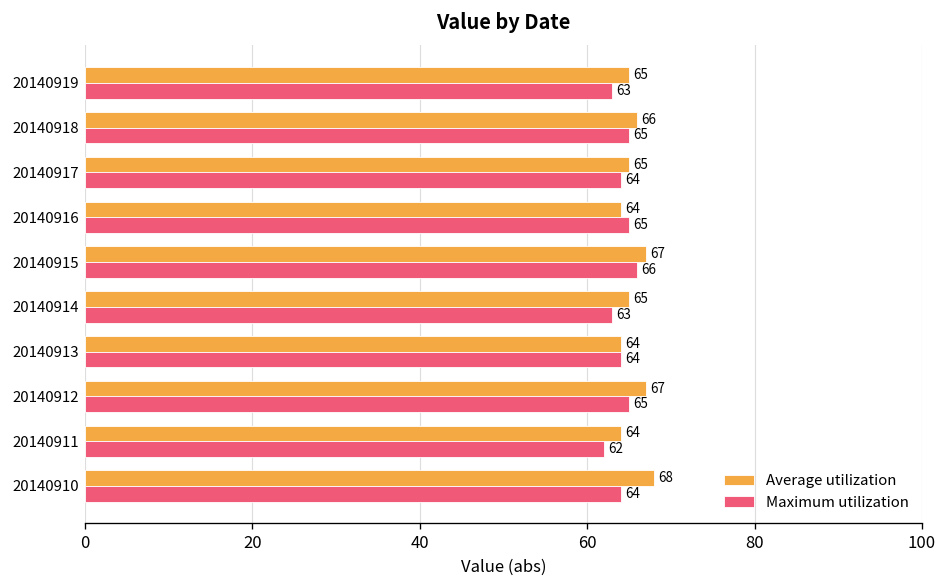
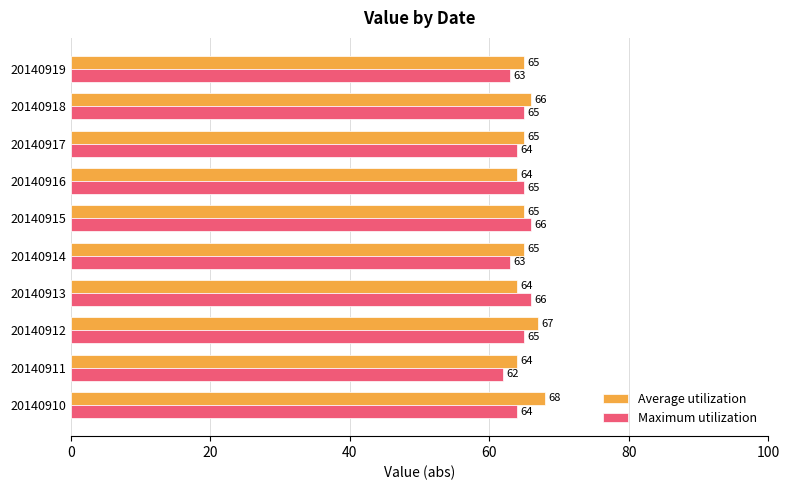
  {
    "Average utilization": {
      "20140919": 65,
      "20140918": 66,
      "20140917": 65,
      "20140916": 64,
-     "20140915": 67,
+     "20140915": 65,
      "20140914": 65,
      "20140913": 64,
      "20140912": 67,
      "20140911": 64,
      "20140910": 68
    },
    "Maximum utilization": {
      "20140919": 63,
      "20140918": 65,
      "20140917": 64,
      "20140916": 65,
      "20140915": 66,
      "20140914": 63,
-     "20140913": 64,
+     "20140913": 66,
      "20140912": 65,
      "20140911": 62,
      "20140910": 64
    }
  }
